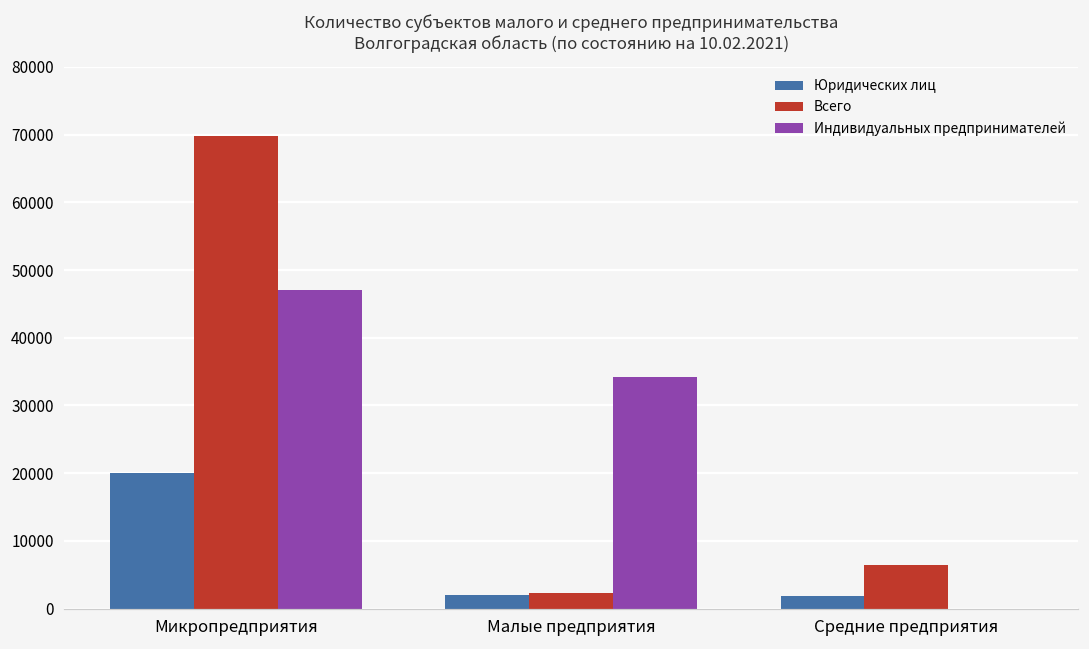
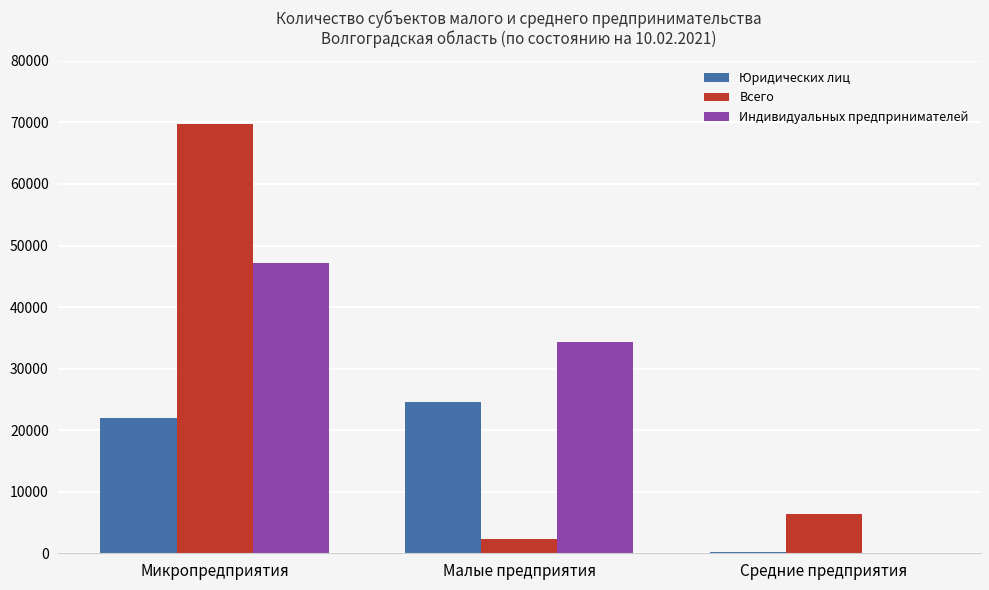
  {
    "Юридических лиц": {
-     "Микропредприятия": 20000,
-     "Малые предприятия": 2000,
-     "Средние предприятия": 2000
+     "Микропредприятия": 22000,
+     "Малые предприятия": 25000,
+     "Средние предприятия": 0
    },
    "Всего": {
      "Микропредприятия": 70000,
      "Малые предприятия": 2000,
      "Средние предприятия": 6000
    },
    "Индивидуальных предпринимателей": {
      "Микропредприятия": 47000,
      "Малые предприятия": 34000
    }
  }
